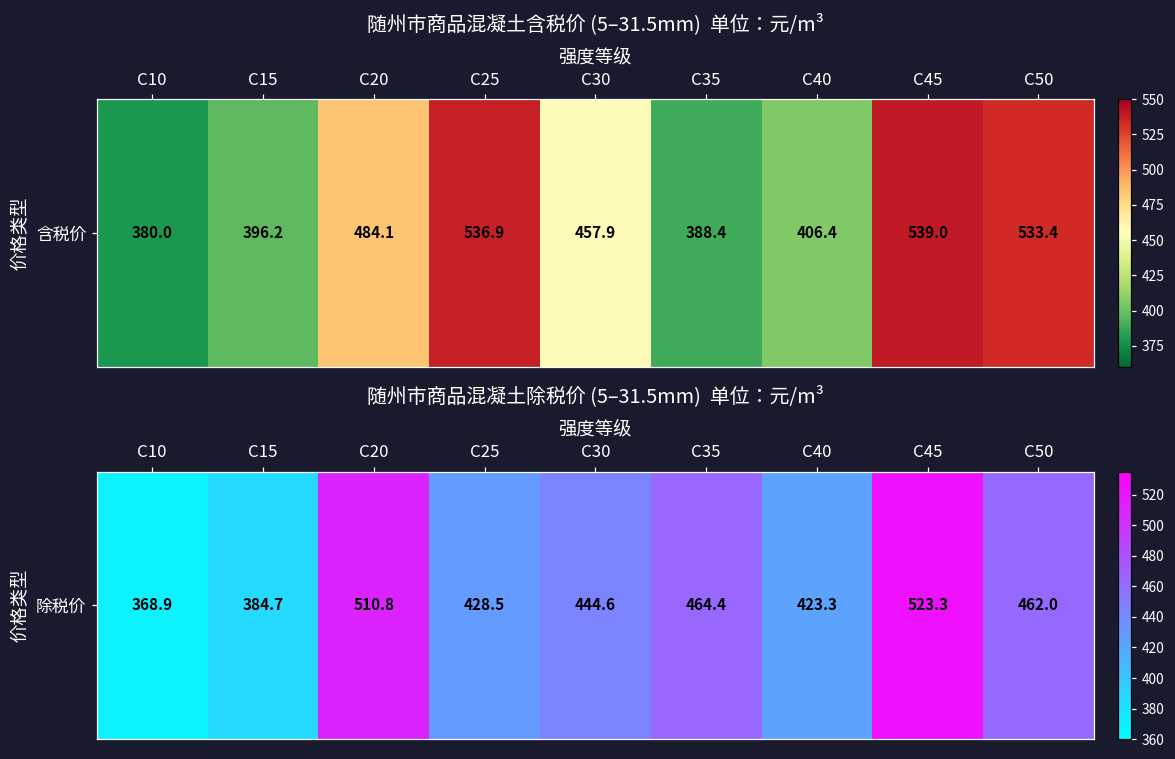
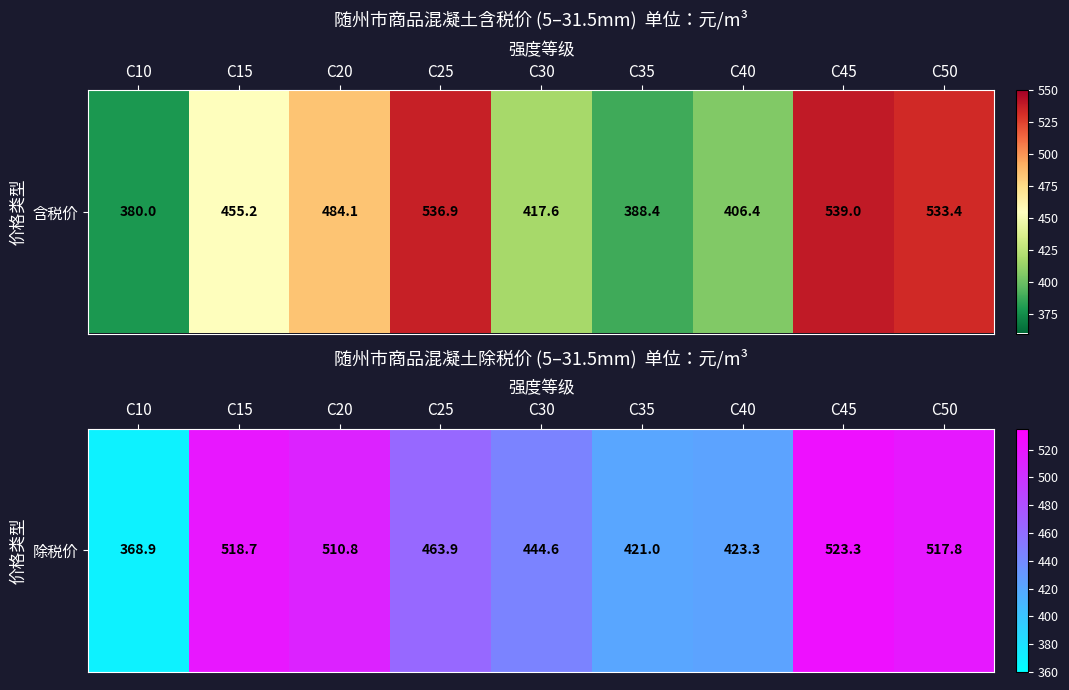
  {
    "随州市商品混凝土含税价 (5–31.5mm) 单位：元/m³": {
      "含税价": {
        "C10": 380.0,
-       "C15": 396.2,
+       "C15": 455.2,
        "C20": 484.1,
        "C25": 536.9,
-       "C30": 457.9,
+       "C30": 417.6,
        "C35": 388.4,
        "C40": 406.4,
        "C45": 539.0,
        "C50": 533.4
      }
    },
    "随州市商品混凝土除税价 (5–31.5mm) 单位：元/m³": {
      "除税价": {
        "C10": 368.9,
-       "C15": 384.7,
+       "C15": 518.7,
        "C20": 510.8,
-       "C25": 428.5,
+       "C25": 463.9,
        "C30": 444.6,
-       "C35": 464.4,
+       "C35": 421.0,
        "C40": 423.3,
        "C45": 523.3,
-       "C50": 462.0
+       "C50": 517.8
      }
    }
  }
